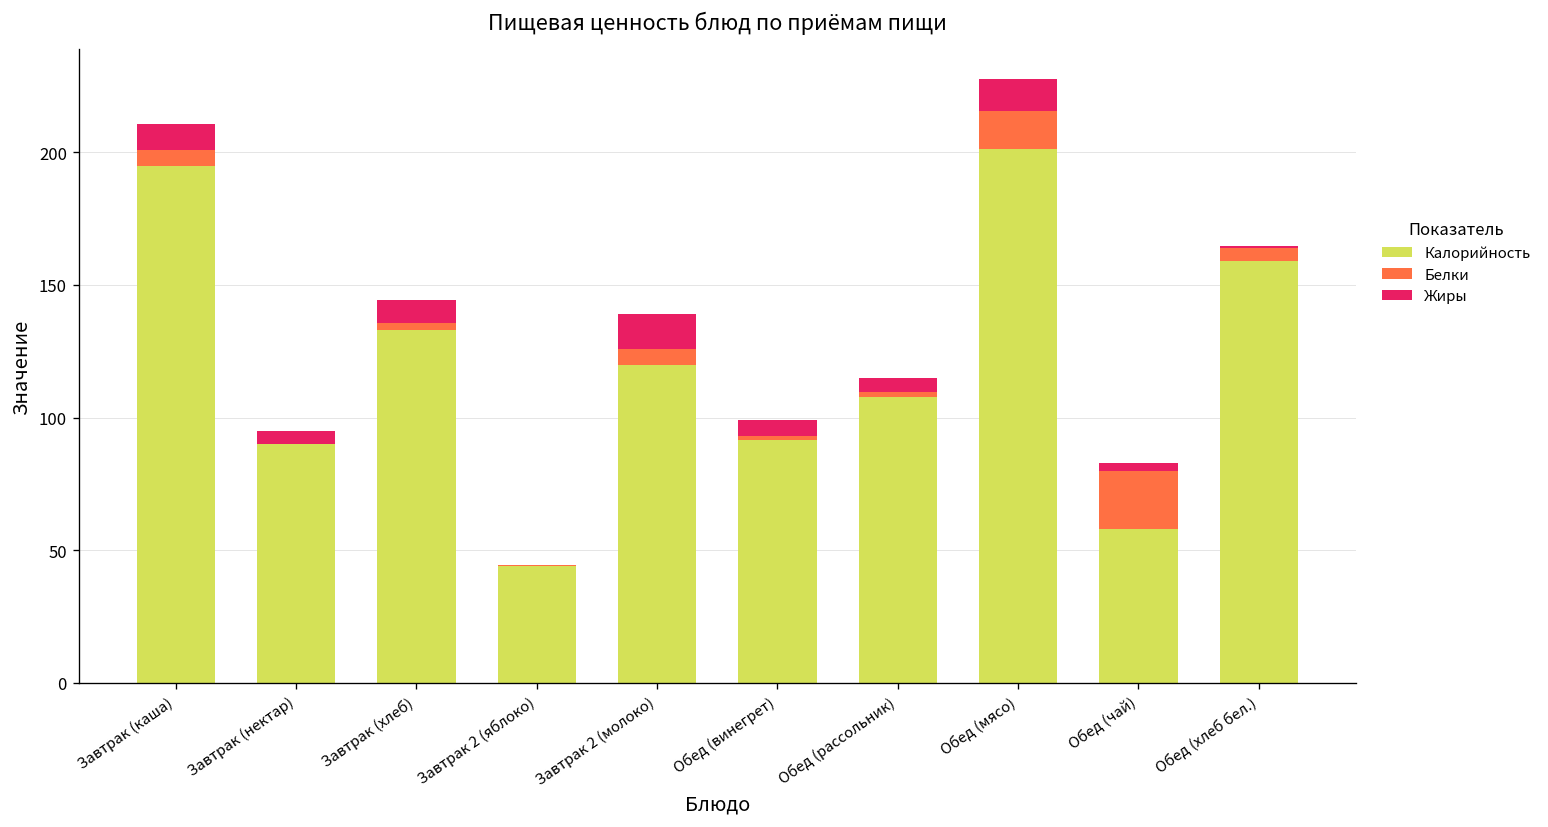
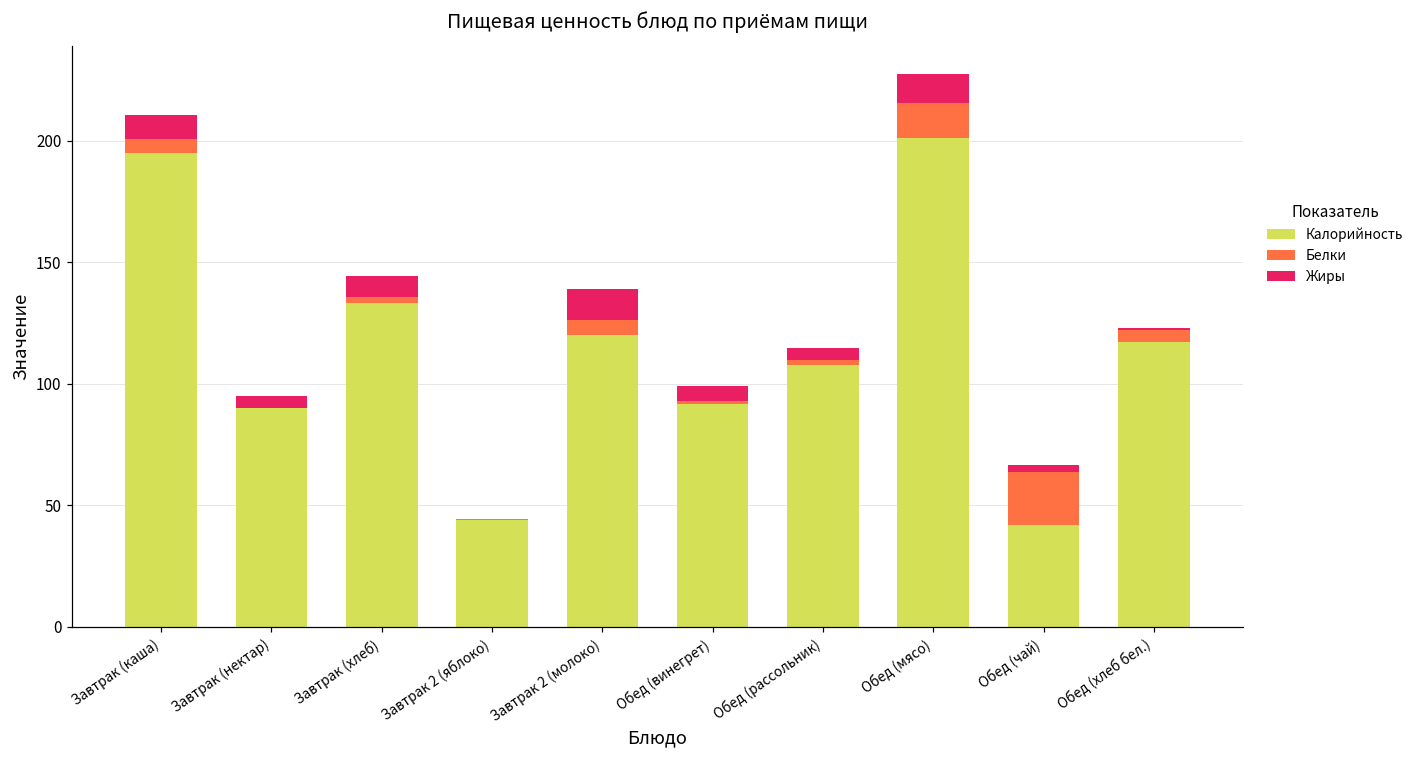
  {
    "Калорийность": {
      "Завтрак (каша)": 195,
      "Завтрак (нектар)": 90,
      "Завтрак (хлеб)": 133,
      "Завтрак 2 (яблоко)": 44,
      "Завтрак 2 (молоко)": 120,
      "Обед (винегрет)": 92,
      "Обед (рассольник)": 108,
      "Обед (мясо)": 201,
-     "Обед (чай)": 58,
-     "Обед (хлеб бел.)": 159
+     "Обед (чай)": 42,
+     "Обед (хлеб бел.)": 117
    },
    "Белки": {
      "Завтрак (каша)": 6,
      "Завтрак (нектар)": 0,
      "Завтрак (хлеб)": 3,
      "Завтрак 2 (молоко)": 6,
      "Обед (винегрет)": 1,
      "Обед (рассольник)": 2,
      "Обед (мясо)": 14,
      "Обед (чай)": 22,
      "Обед (хлеб бел.)": 5
    },
    "Жиры": {
      "Завтрак (каша)": 10,
      "Завтрак (нектар)": 5,
      "Завтрак (хлеб)": 9,
      "Завтрак 2 (яблоко)": 0,
      "Завтрак 2 (молоко)": 13,
      "Обед (винегрет)": 6,
      "Обед (рассольник)": 5,
      "Обед (мясо)": 12,
      "Обед (чай)": 3
    }
  }
